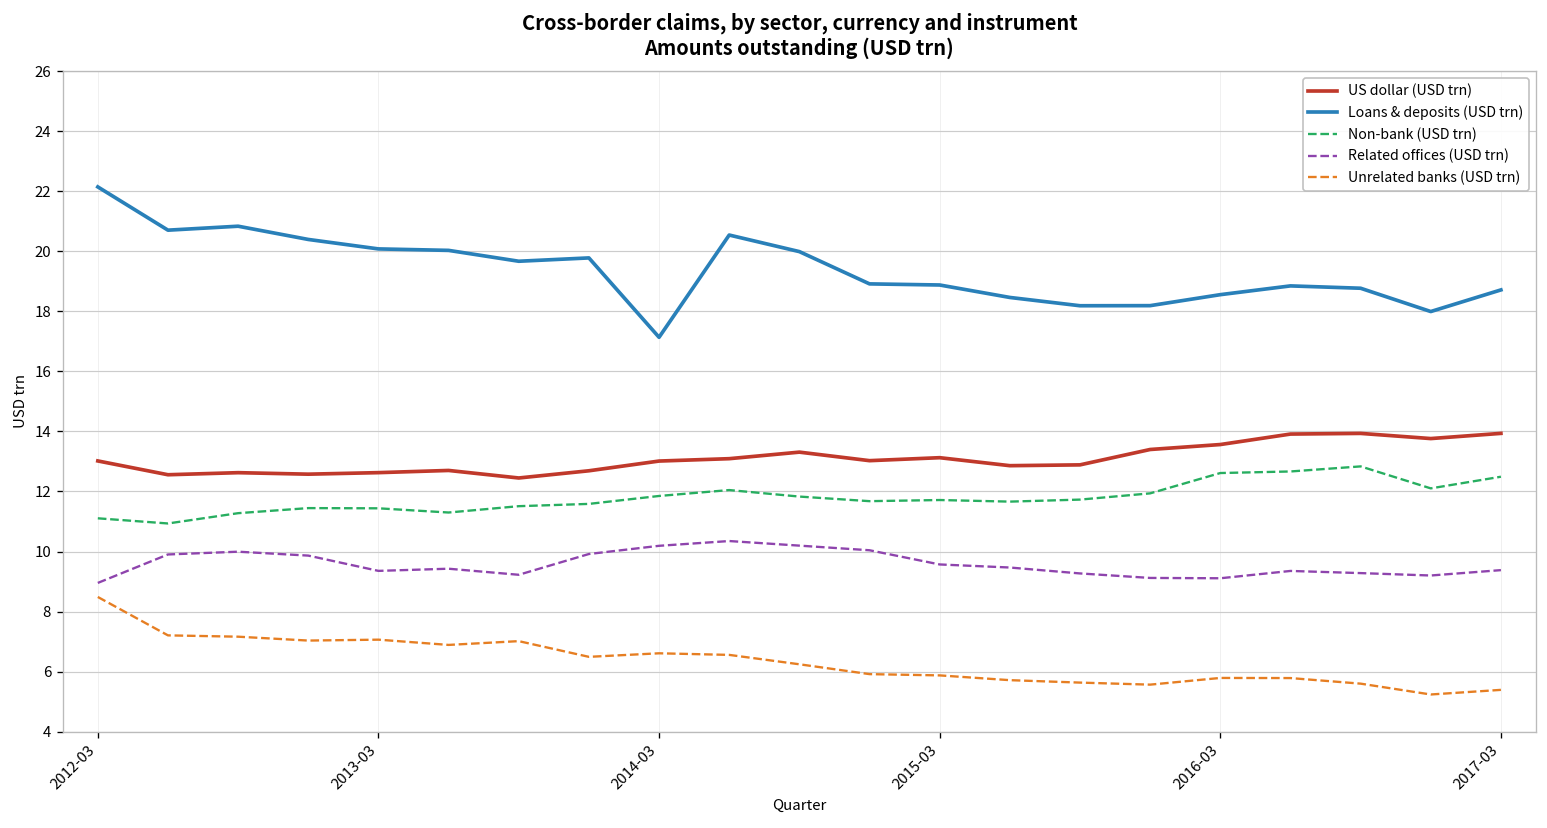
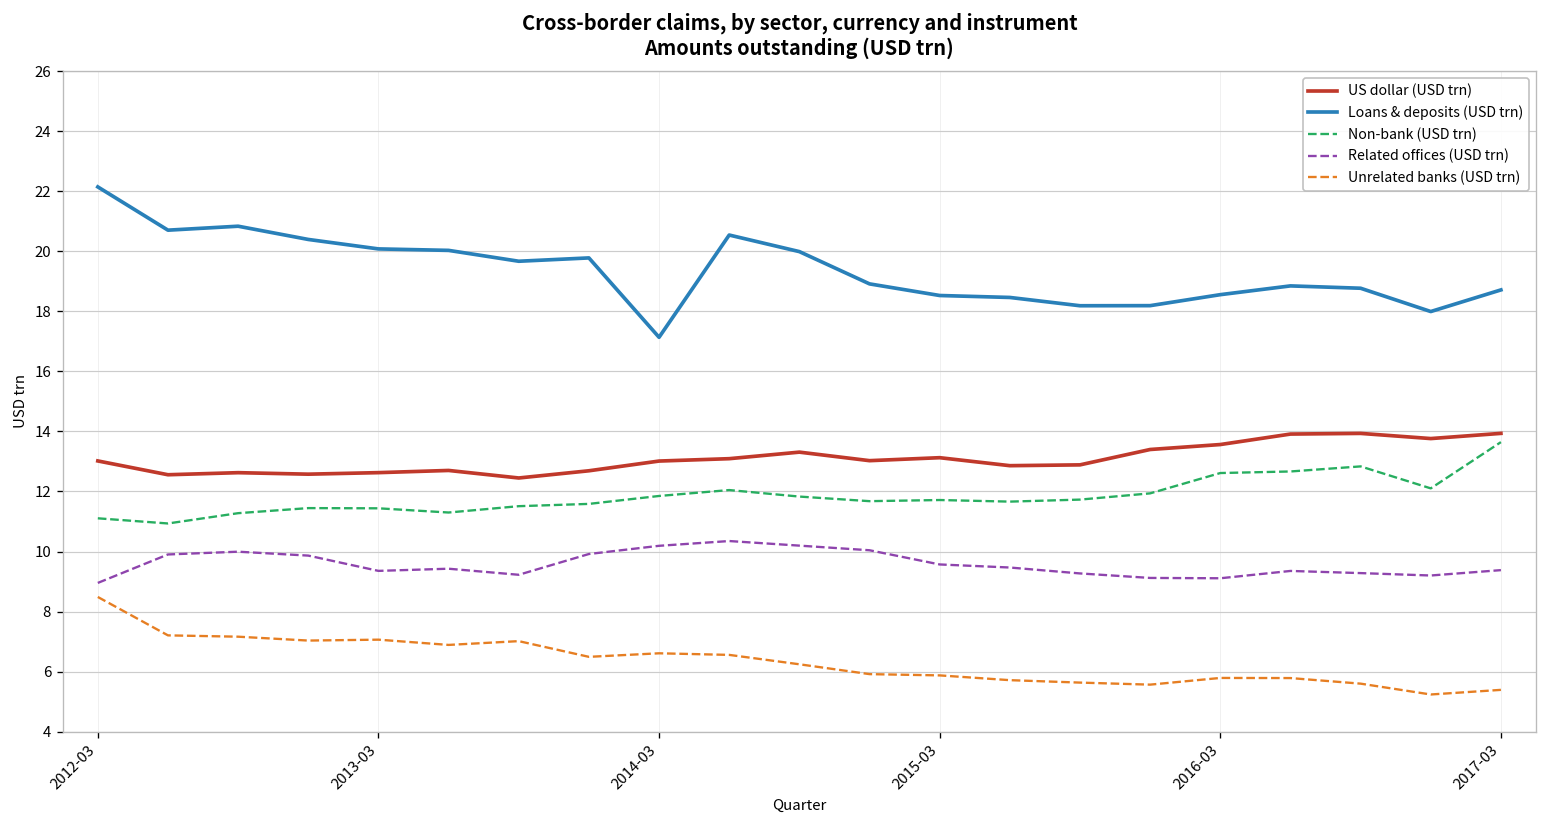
  {
    "US dollar (USD trn)": {
      "2012-03": 13.0,
      "2013-03": 12.6,
      "2014-03": 13.0,
      "2015-03": 13.1,
      "2016-03": 13.6,
      "2017-03": 13.9
    },
    "Loans & deposits (USD trn)": {
      "2012-03": 22.1,
      "2013-03": 20.1,
      "2014-03": 17.1,
-     "2015-03": 18.9,
+     "2015-03": 18.5,
      "2016-03": 18.6,
      "2017-03": 18.7
    },
    "Non-bank (USD trn)": {
      "2012-03": 11.1,
      "2013-03": 11.4,
      "2014-03": 11.9,
      "2015-03": 11.7,
      "2016-03": 12.6,
-     "2017-03": 12.5
+     "2017-03": 13.6
    },
    "Related offices (USD trn)": {
      "2012-03": 9.0,
      "2013-03": 9.4,
      "2014-03": 10.2,
      "2015-03": 9.6,
      "2016-03": 9.1,
      "2017-03": 9.4
    },
    "Unrelated banks (USD trn)": {
      "2012-03": 8.5,
      "2013-03": 7.1,
      "2014-03": 6.6,
      "2015-03": 5.9,
      "2016-03": 5.8,
      "2017-03": 5.4
    }
  }
